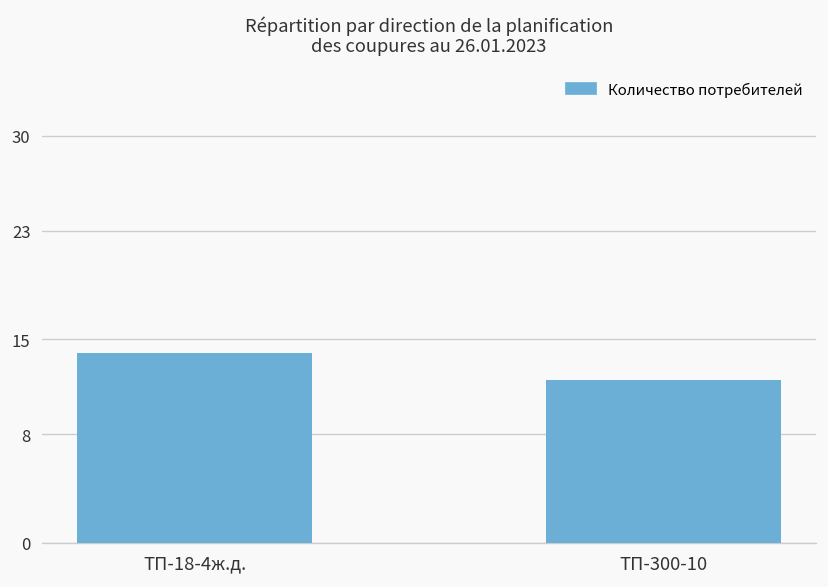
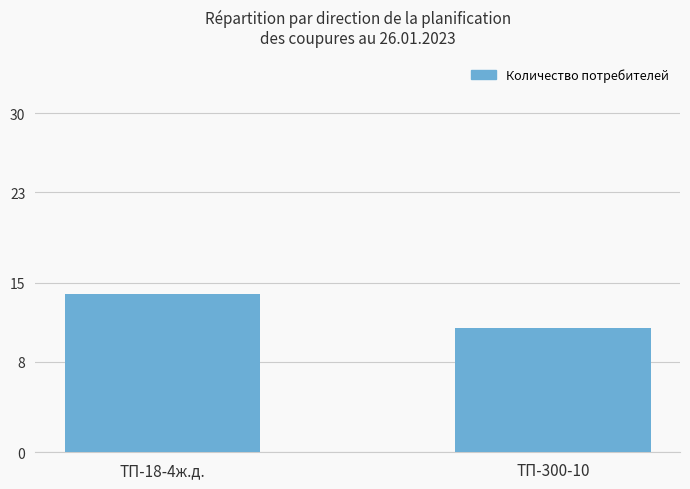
  {
    "ТП-18-4ж.д.": 14,
-   "ТП-300-10": 12
+   "ТП-300-10": 11
  }
